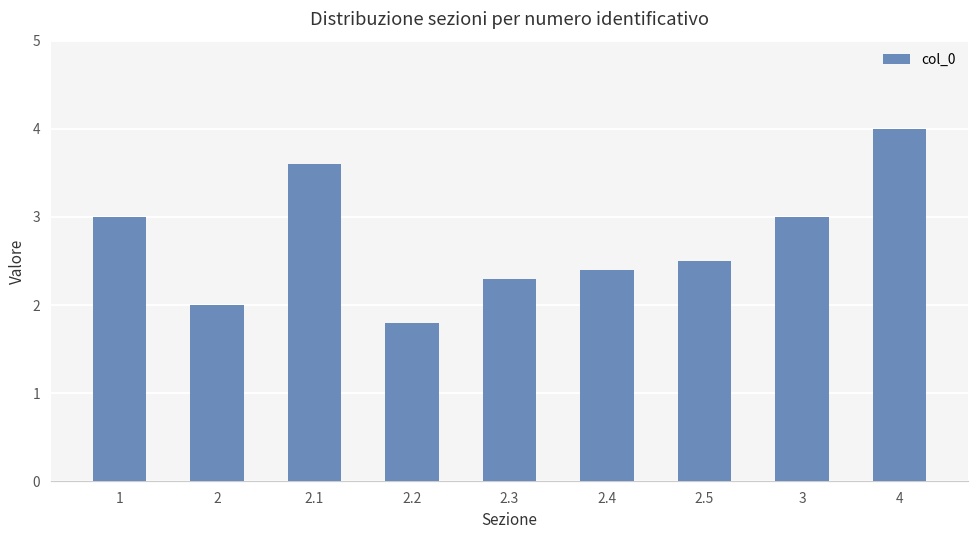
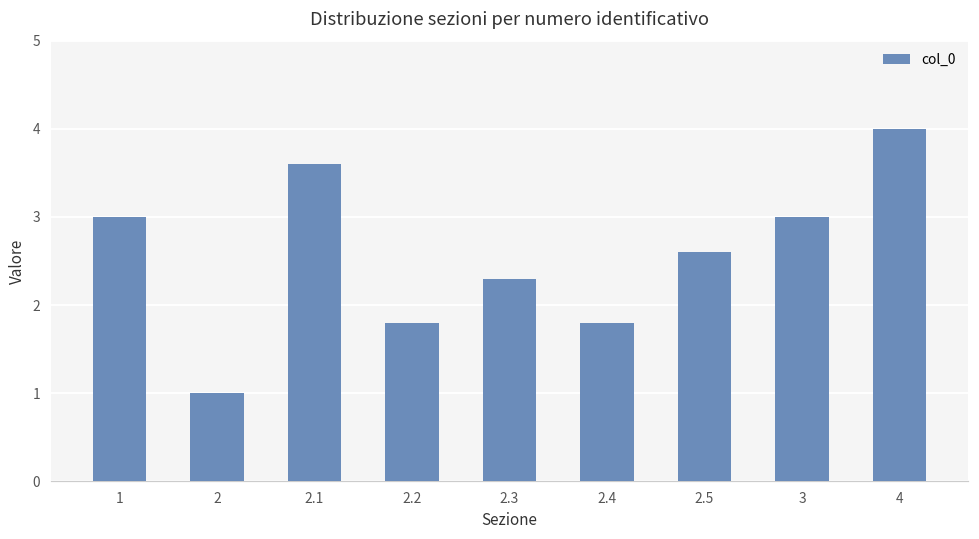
  {
    "1": 3.0,
-   "2": 2,
+   "2": 1,
    "2.1": 3.6,
    "2.2": 1.8,
    "2.3": 2.3,
-   "2.4": 2.4,
-   "2.5": 2.5,
+   "2.4": 1.8,
+   "2.5": 2.6,
    "3": 3.0,
    "4": 4.0
  }
